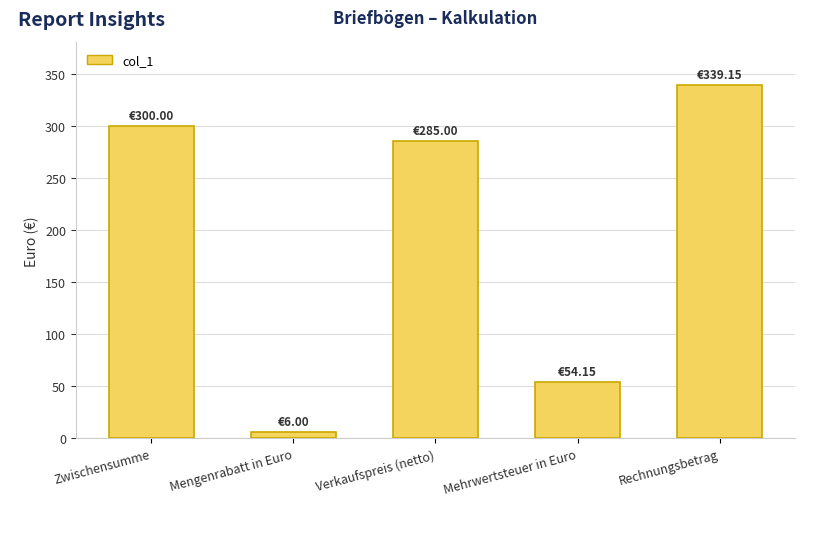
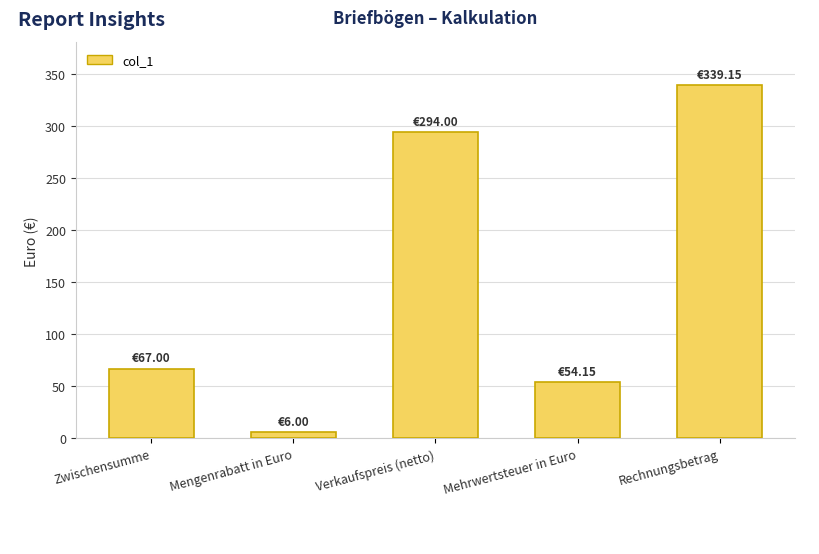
  {
-   "Zwischensumme": "€300.00",
+   "Zwischensumme": "€67.00",
    "Mengenrabatt in Euro": "€6.00",
-   "Verkaufspreis (netto)": "€285.00",
+   "Verkaufspreis (netto)": "€294.00",
    "Mehrwertsteuer in Euro": "€54.15",
    "Rechnungsbetrag": "€339.15"
  }
